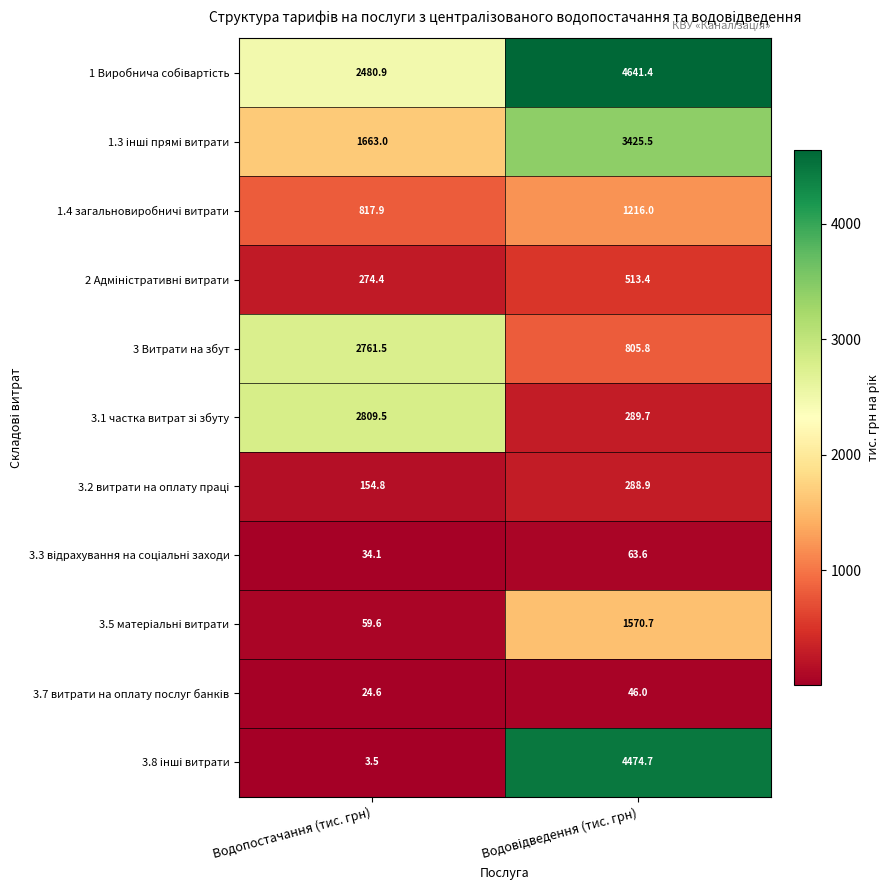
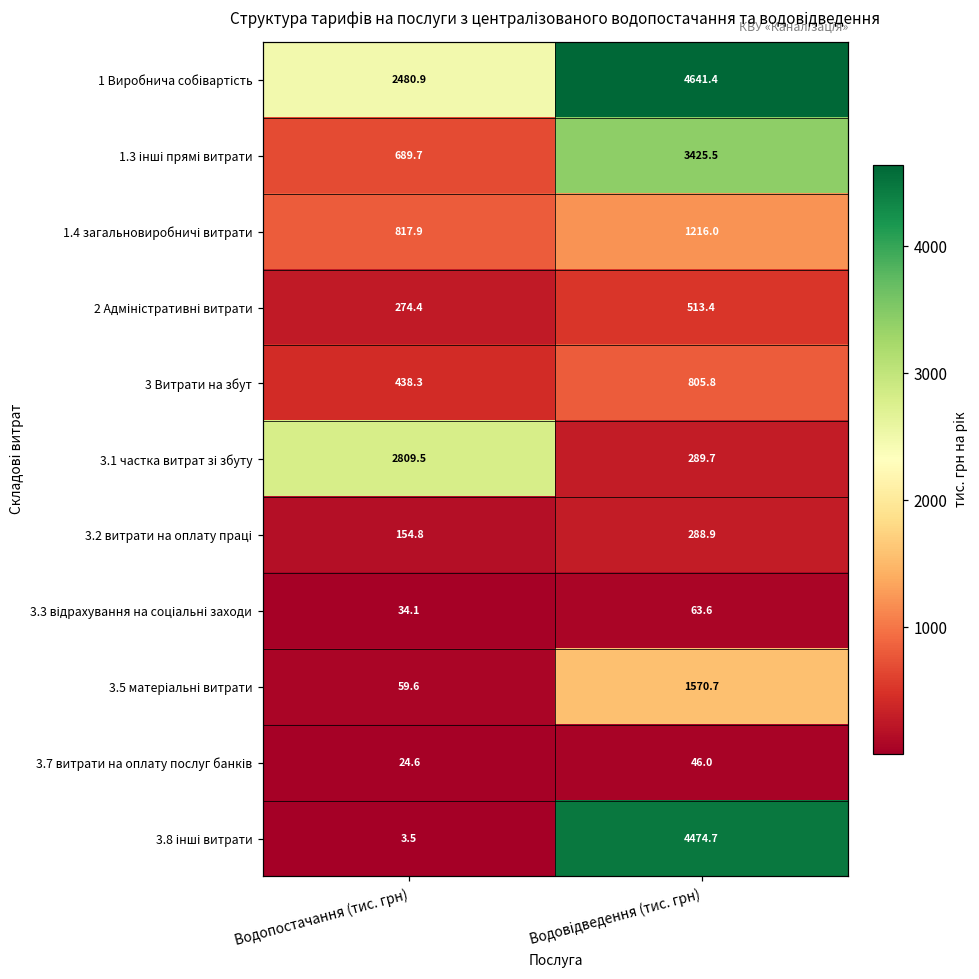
  {
    "1 Виробнича собівартість": {
      "Водопостачання (тис. грн)": 2480.9,
      "Водовідведення (тис. грн)": 4641.4
    },
    "1.3 інші прямі витрати": {
-     "Водопостачання (тис. грн)": 1663.0,
+     "Водопостачання (тис. грн)": 689.7,
      "Водовідведення (тис. грн)": 3425.5
    },
    "1.4 загальновиробничі витрати": {
      "Водопостачання (тис. грн)": 817.9,
      "Водовідведення (тис. грн)": 1216.0
    },
    "2 Адміністративні витрати": {
      "Водопостачання (тис. грн)": 274.4,
      "Водовідведення (тис. грн)": 513.4
    },
    "3 Витрати на збут": {
-     "Водопостачання (тис. грн)": 2761.5,
+     "Водопостачання (тис. грн)": 438.3,
      "Водовідведення (тис. грн)": 805.8
    },
    "3.1 частка витрат зі збуту": {
      "Водопостачання (тис. грн)": 2809.5,
      "Водовідведення (тис. грн)": 289.7
    },
    "3.2 витрати на оплату праці": {
      "Водопостачання (тис. грн)": 154.8,
      "Водовідведення (тис. грн)": 288.9
    },
    "3.3 відрахування на соціальні заходи": {
      "Водопостачання (тис. грн)": 34.1,
      "Водовідведення (тис. грн)": 63.6
    },
    "3.5 матеріальні витрати": {
      "Водопостачання (тис. грн)": 59.6,
      "Водовідведення (тис. грн)": 1570.7
    },
    "3.7 витрати на оплату послуг банків": {
      "Водопостачання (тис. грн)": 24.6,
      "Водовідведення (тис. грн)": 46.0
    },
    "3.8 інші витрати": {
      "Водопостачання (тис. грн)": 3.5,
      "Водовідведення (тис. грн)": 4474.7
    }
  }
